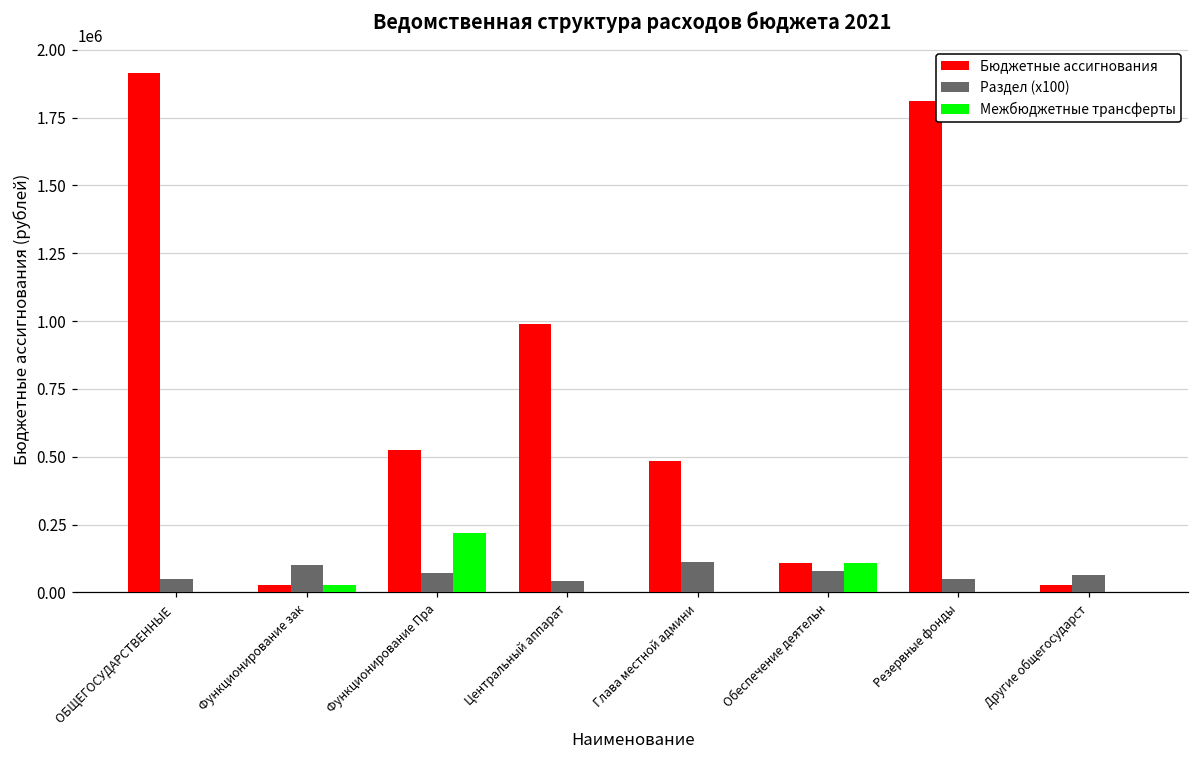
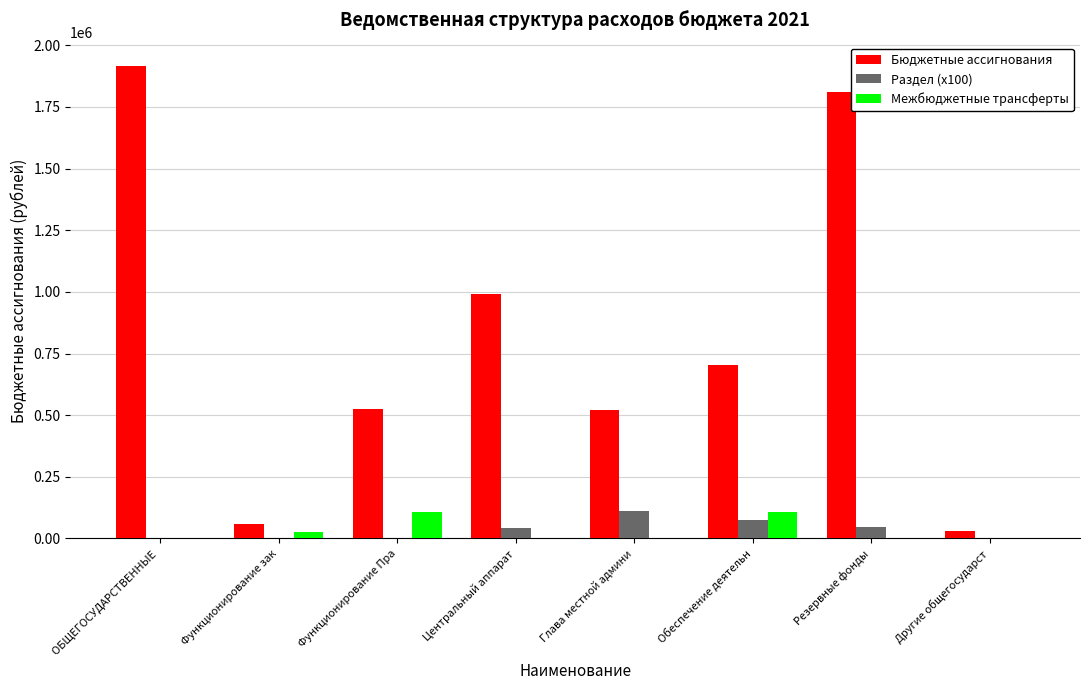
  {
    "Бюджетные ассигнования": {
      "ОБЩЕГОСУДАРСТВЕННЫЕ": 1910000,
-     "Функционирование зак": 30000,
+     "Функционирование зак": 60000,
      "Функционирование Пра": 530000,
      "Центральный аппарат": 990000,
-     "Глава местной админи": 480000,
-     "Обеспечение деятельн": 110000,
+     "Глава местной админи": 520000,
+     "Обеспечение деятельн": 700000,
      "Резервные фонды": 1810000,
      "Другие общегосударст": 30000
    },
    "Раздел (x100)": {
-     "ОБЩЕГОСУДАРСТВЕННЫЕ": 50000,
-     "Функционирование зак": 100000,
-     "Функционирование Пра": 70000,
+     "ОБЩЕГОСУДАРСТВЕННЫЕ": 0,
+     "Функционирование зак": 0,
+     "Функционирование Пра": 0,
      "Центральный аппарат": 40000,
      "Глава местной админи": 110000,
      "Обеспечение деятельн": 80000,
      "Резервные фонды": 50000,
-     "Другие общегосударст": 60000
+     "Другие общегосударст": 0
    },
    "Межбюджетные трансферты": {
      "ОБЩЕГОСУДАРСТВЕННЫЕ": 0,
      "Функционирование зак": 30000,
-     "Функционирование Пра": 220000,
+     "Функционирование Пра": 110000,
      "Центральный аппарат": 0,
      "Глава местной админи": 0,
      "Обеспечение деятельн": 110000,
      "Резервные фонды": 0,
      "Другие общегосударст": 0
    }
  }
